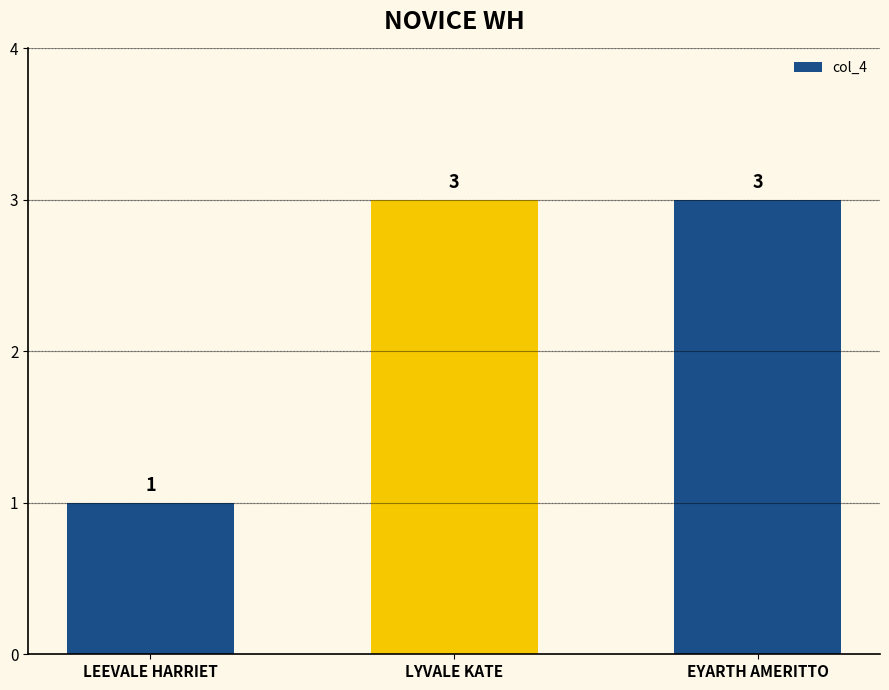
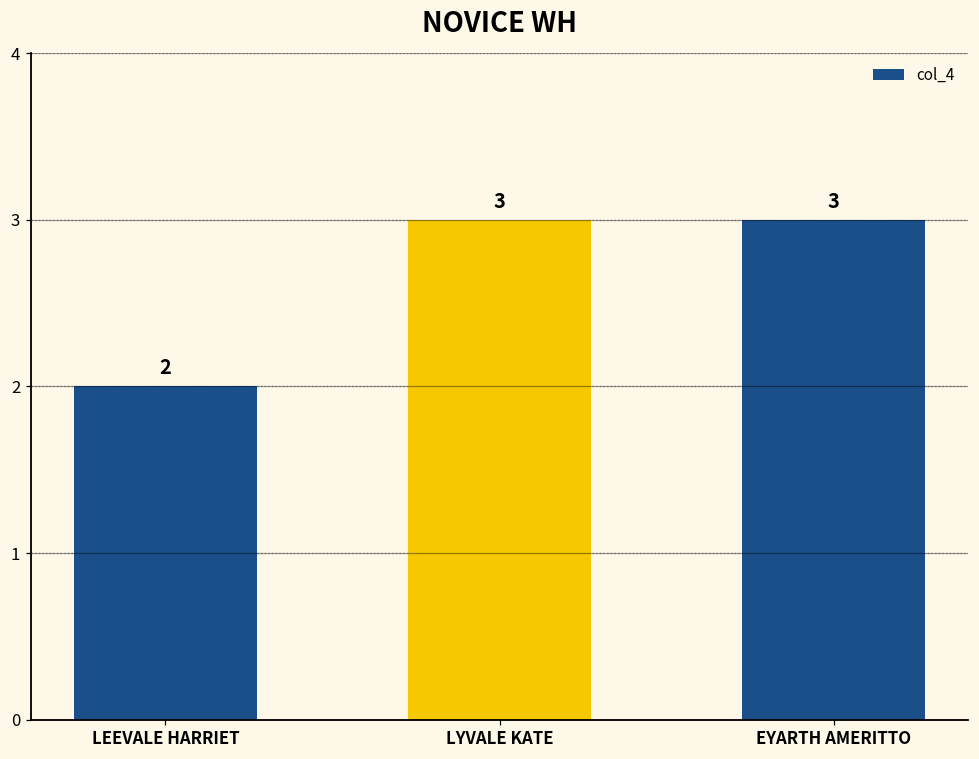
  {
-   "LEEVALE HARRIET": 1,
+   "LEEVALE HARRIET": 2,
    "LYVALE KATE": 3,
    "EYARTH AMERITTO": 3
  }
